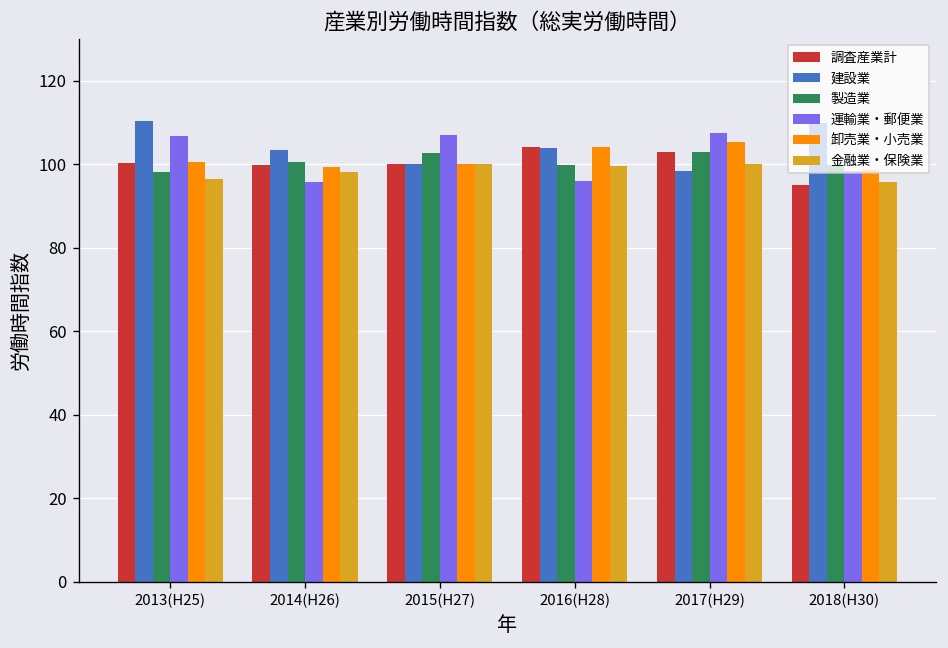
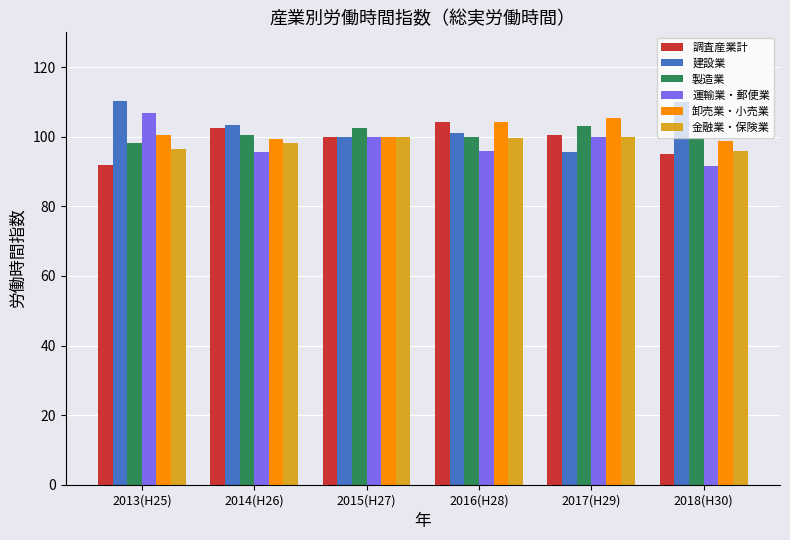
  {
    "調査産業計": {
-     "2013(H25)": 100,
-     "2014(H26)": 100,
+     "2013(H25)": 92,
+     "2014(H26)": 103,
      "2015(H27)": 100,
      "2016(H28)": 104,
-     "2017(H29)": 103,
+     "2017(H29)": 100,
      "2018(H30)": 95
    },
    "建設業": {
      "2013(H25)": 110,
      "2014(H26)": 103,
      "2015(H27)": 100,
-     "2016(H28)": 104,
-     "2017(H29)": 98
+     "2016(H28)": 101,
+     "2017(H29)": 96
    },
    "製造業": {
      "2013(H25)": 98,
      "2014(H26)": 101,
      "2015(H27)": 103,
      "2016(H28)": 100,
      "2017(H29)": 103,
      "2018(H30)": 100
    },
    "運輸業・郵便業": {
      "2013(H25)": 107,
      "2014(H26)": 96,
-     "2015(H27)": 107,
+     "2015(H27)": 100,
      "2016(H28)": 96,
-     "2017(H29)": 108,
-     "2018(H30)": 98
+     "2017(H29)": 100,
+     "2018(H30)": 92
    }
  }
